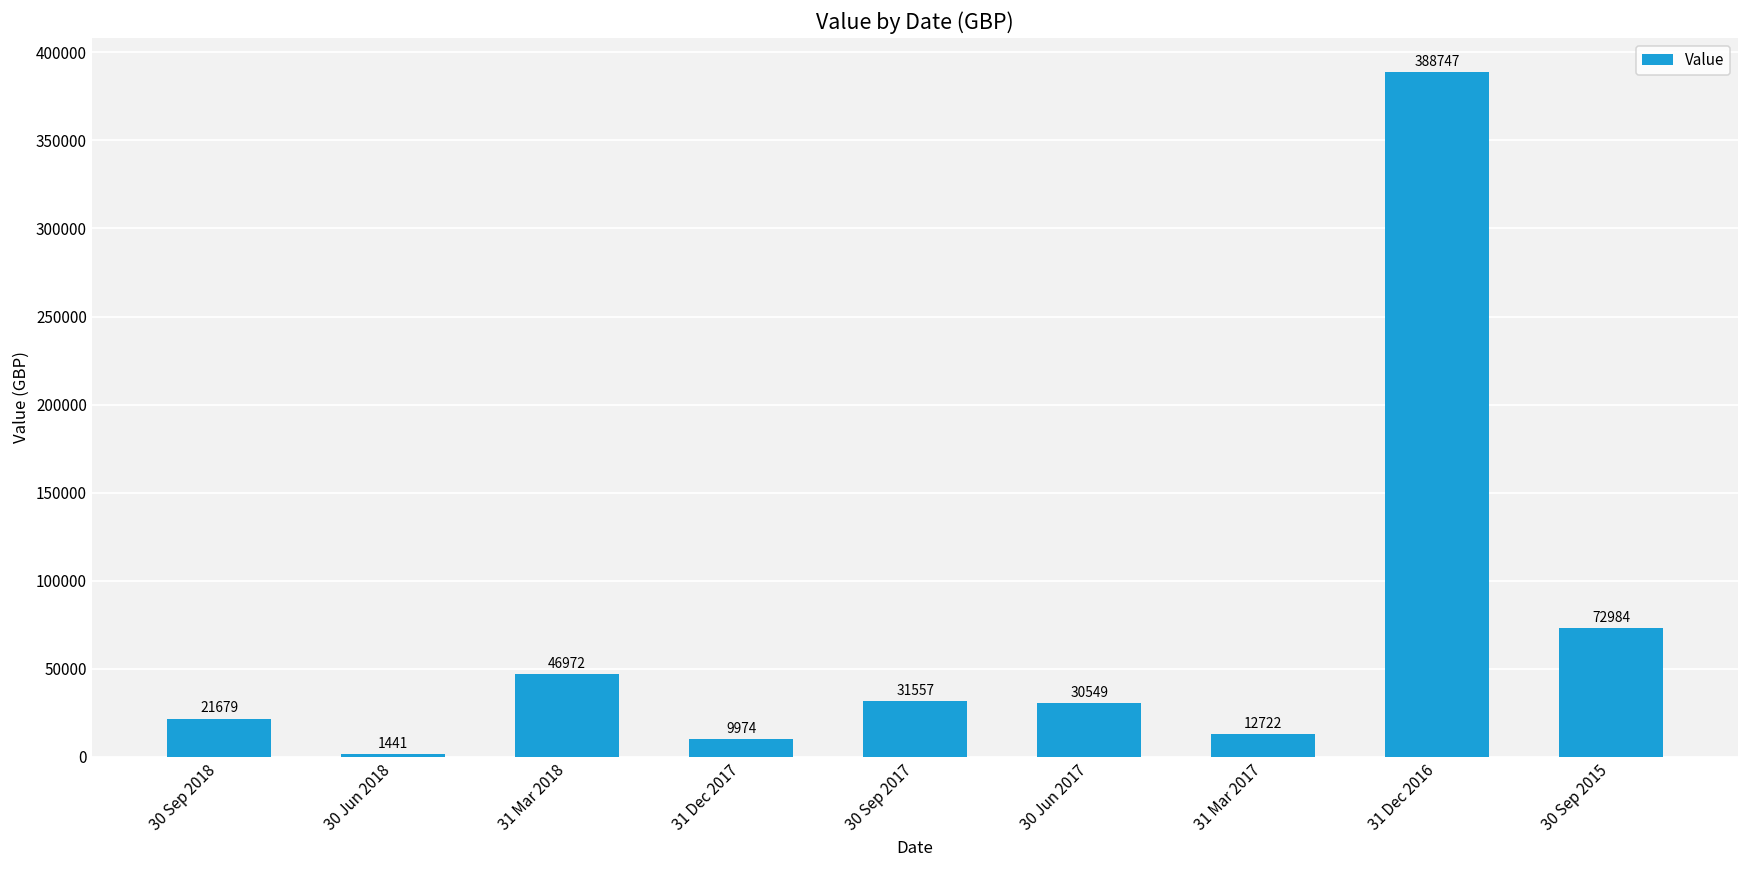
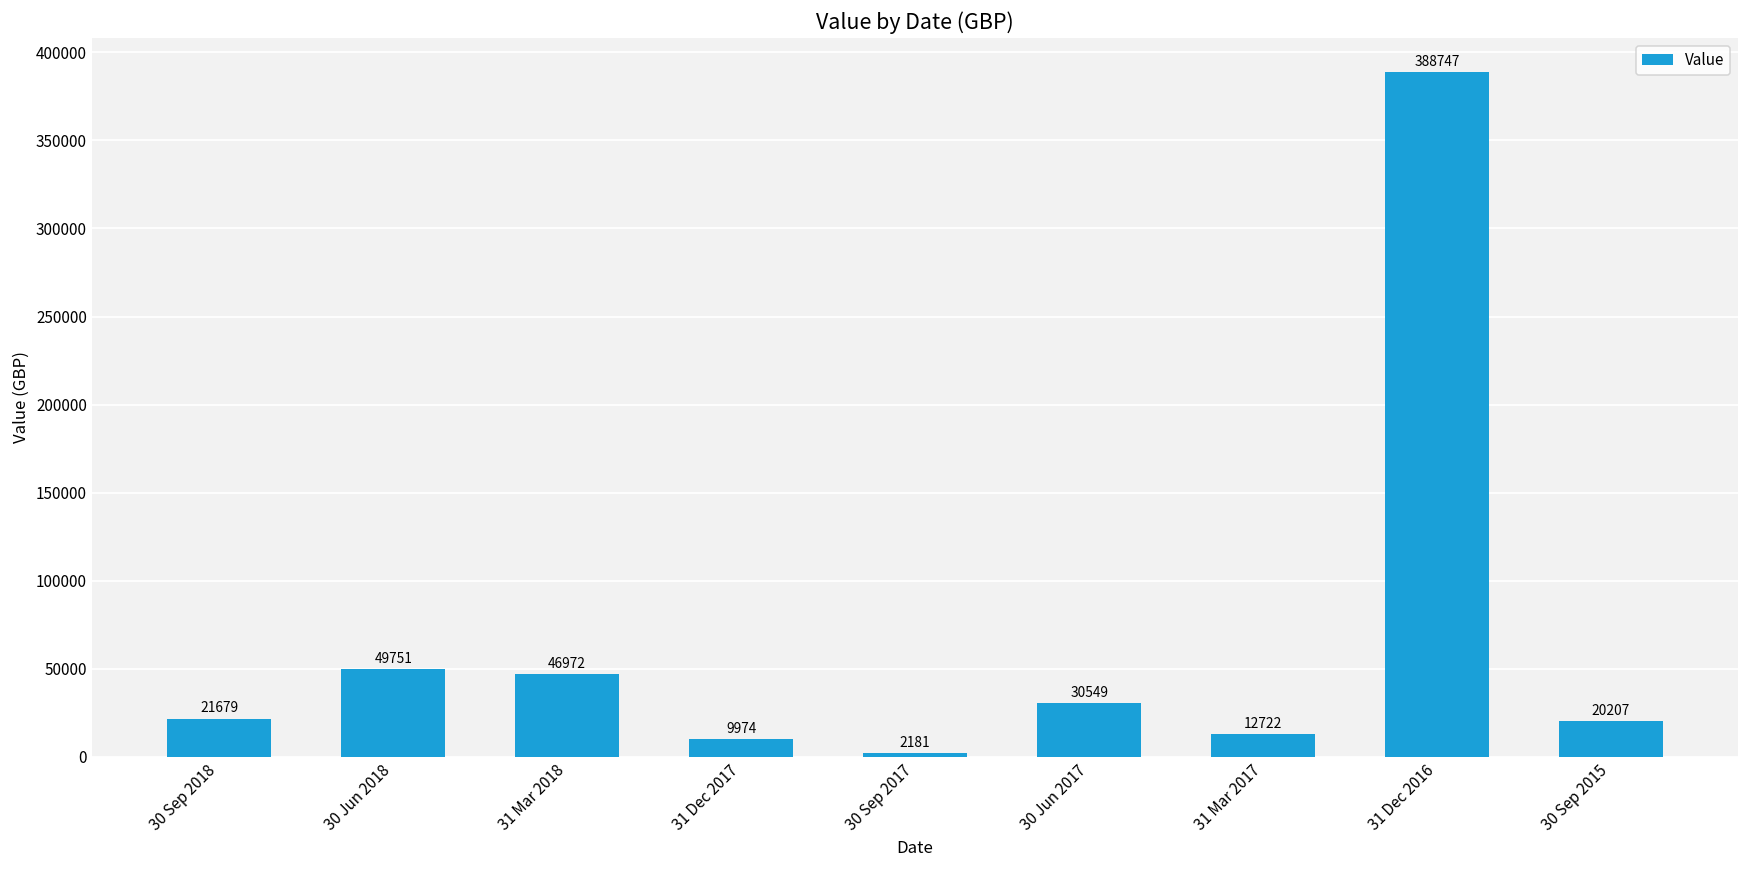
  {
-   "30 Jun 2018": 1441,
+   "30 Jun 2018": 49751,
    "31 Mar 2018": 46972,
-   "30 Sep 2017": 31557,
+   "30 Sep 2017": 2181,
    "30 Jun 2017": 30549,
    "31 Mar 2017": 12722,
    "31 Dec 2016": 388747,
-   "30 Sep 2015": 72984
+   "30 Sep 2015": 20207
  }
